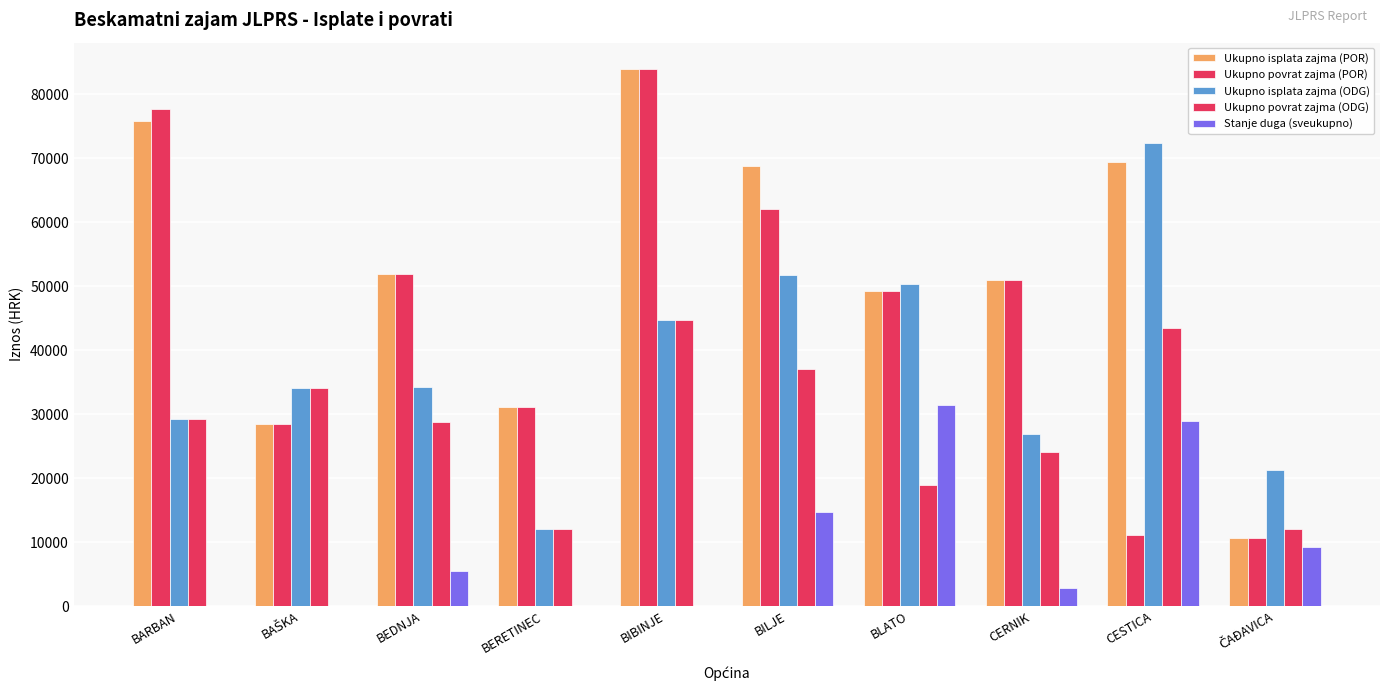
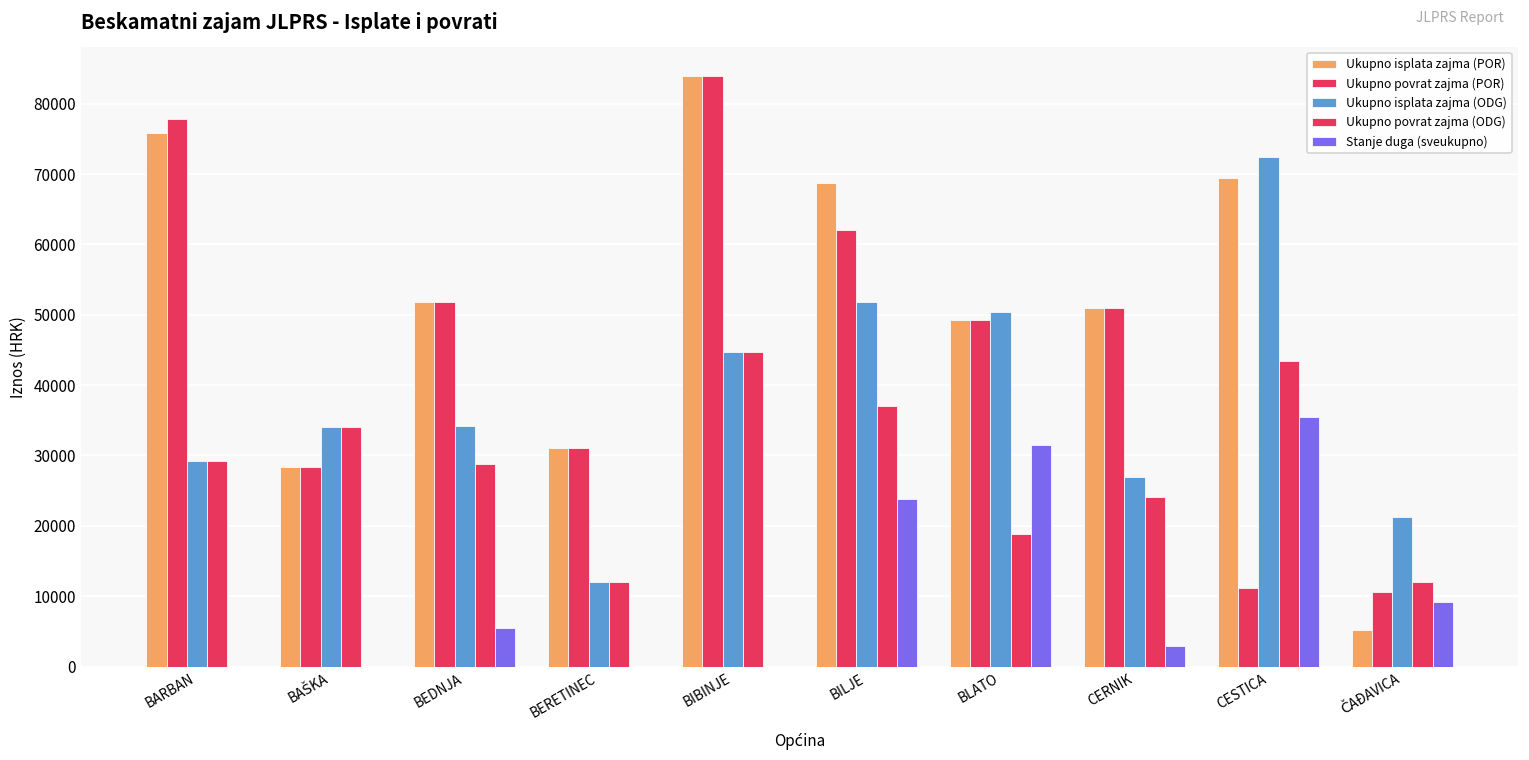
  {
    "Ukupno isplata zajma (POR)": {
      "BARBAN": 76000,
      "BAŠKA": 28000,
      "BEDNJA": 52000,
      "BERETINEC": 31000,
      "BIBINJE": 84000,
      "BILJE": 69000,
      "BLATO": 49000,
      "CERNIK": 51000,
      "CESTICA": 69000,
-     "ČAĐAVICA": 11000
+     "ČAĐAVICA": 5000
    },
    "Ukupno isplata zajma (ODG)": {
      "BARBAN": 29000,
      "BAŠKA": 34000,
      "BEDNJA": 34000,
      "BERETINEC": 12000,
      "BIBINJE": 45000,
      "BILJE": 52000,
      "BLATO": 50000,
      "CERNIK": 27000,
      "CESTICA": 72000,
      "ČAĐAVICA": 21000
    },
    "Stanje duga (sveukupno)": {
      "BARBAN": 0,
      "BAŠKA": 0,
      "BEDNJA": 5000,
      "BERETINEC": 0,
      "BIBINJE": 0,
-     "BILJE": 15000,
+     "BILJE": 24000,
      "BLATO": 31000,
      "CERNIK": 3000,
-     "CESTICA": 29000,
+     "CESTICA": 35000,
      "ČAĐAVICA": 9000
    }
  }
